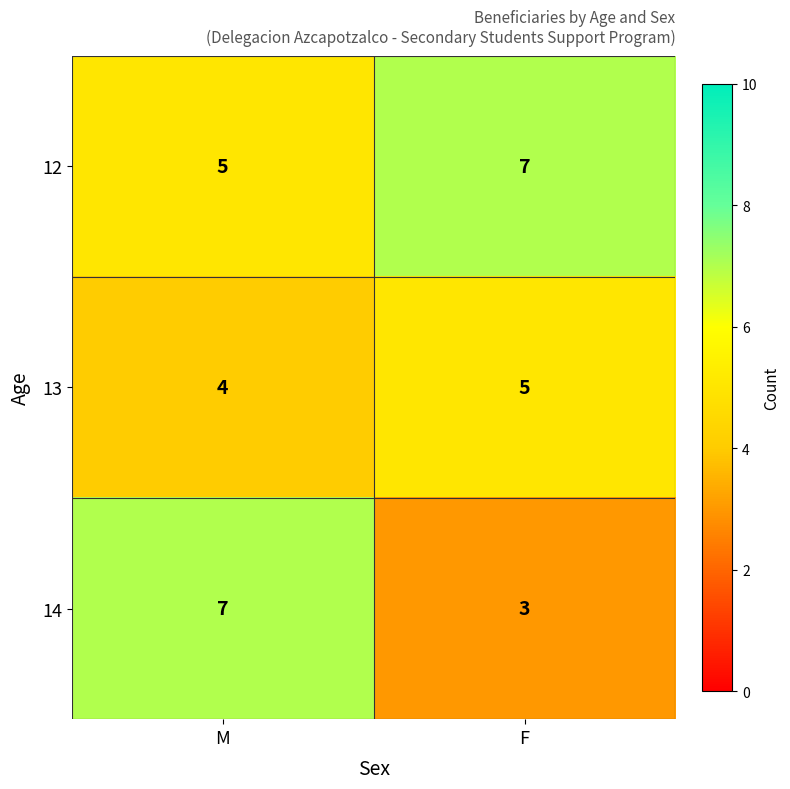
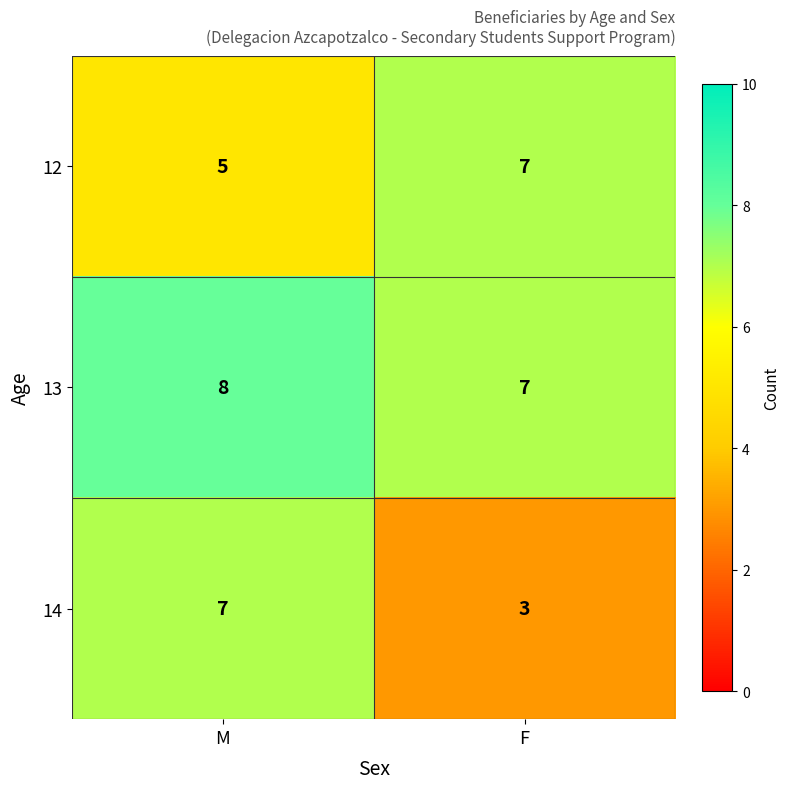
  {
    "12": {
      "M": 5,
      "F": 7
    },
    "13": {
-     "M": 4,
-     "F": 5
+     "M": 8,
+     "F": 7
    },
    "14": {
      "M": 7,
      "F": 3
    }
  }
